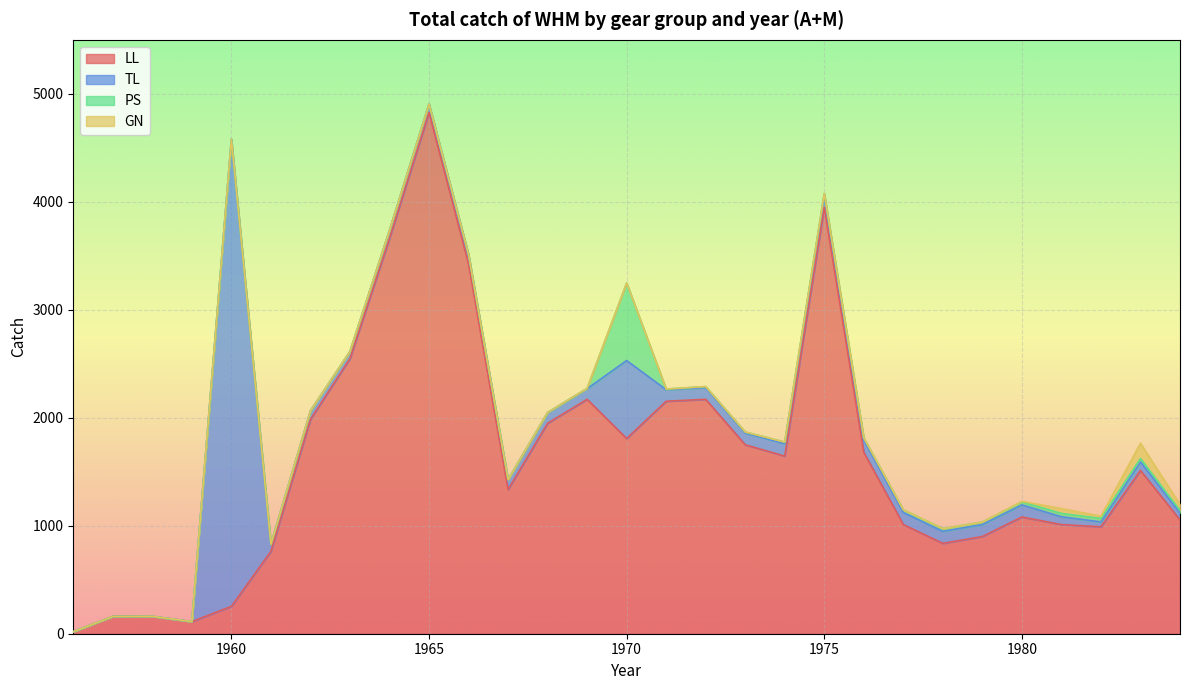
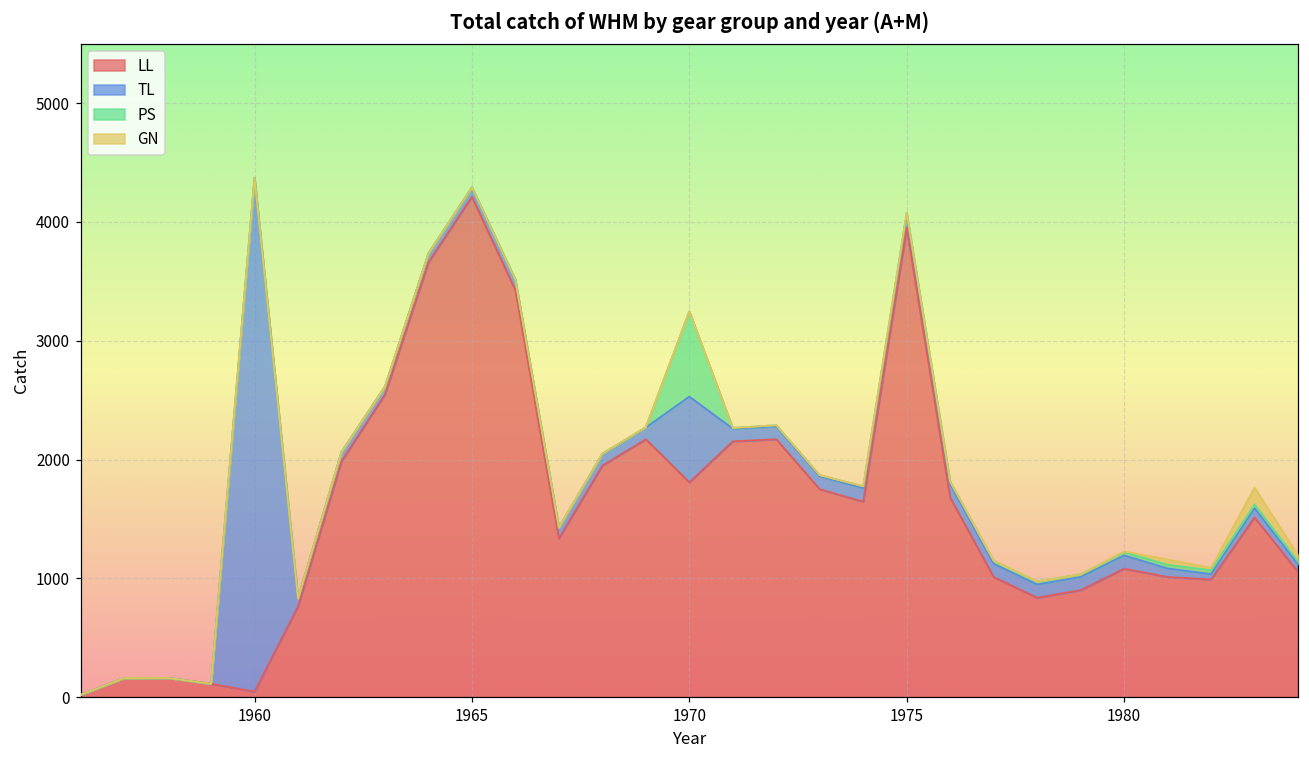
  {
    "LL": {
-     "1960": 250,
-     "1965": 4830,
+     "1960": 50,
+     "1965": 4210,
      "1970": 1810,
      "1975": 3950,
      "1980": 1080
    },
    "TL": {
      "1970": 720,
      "1980": 110
    }
  }
